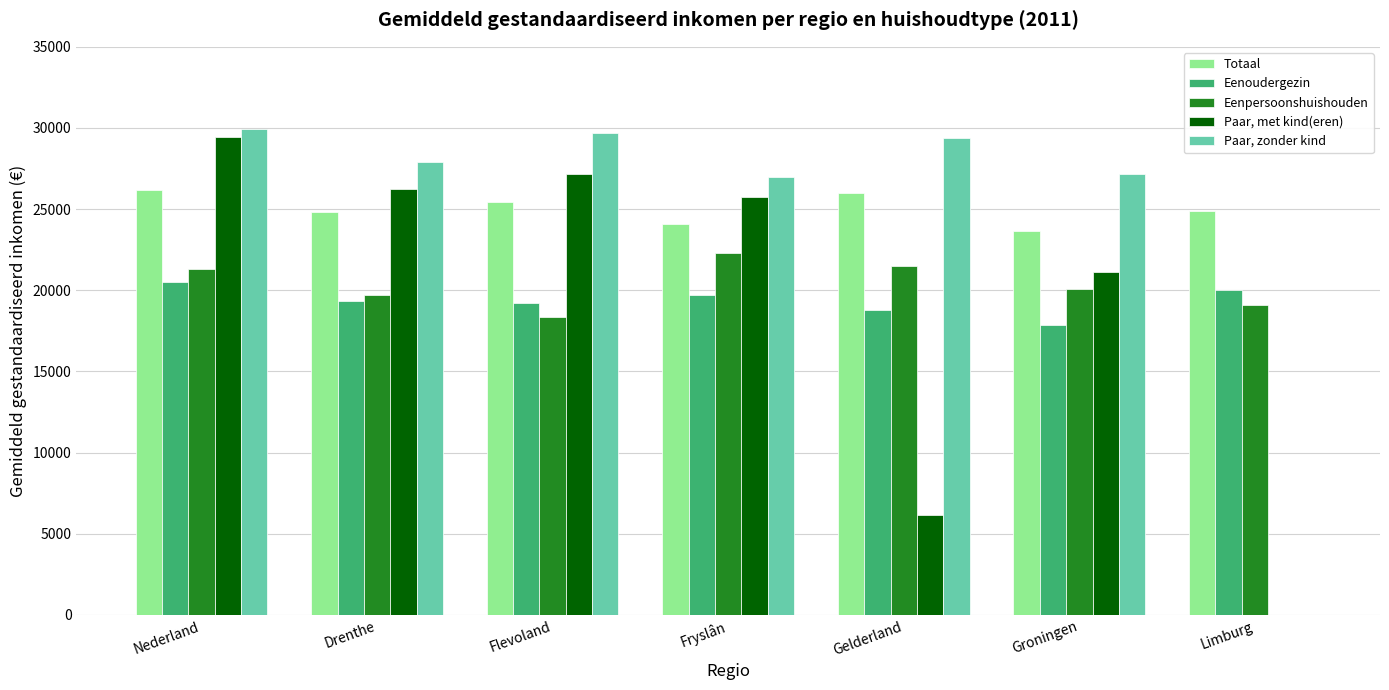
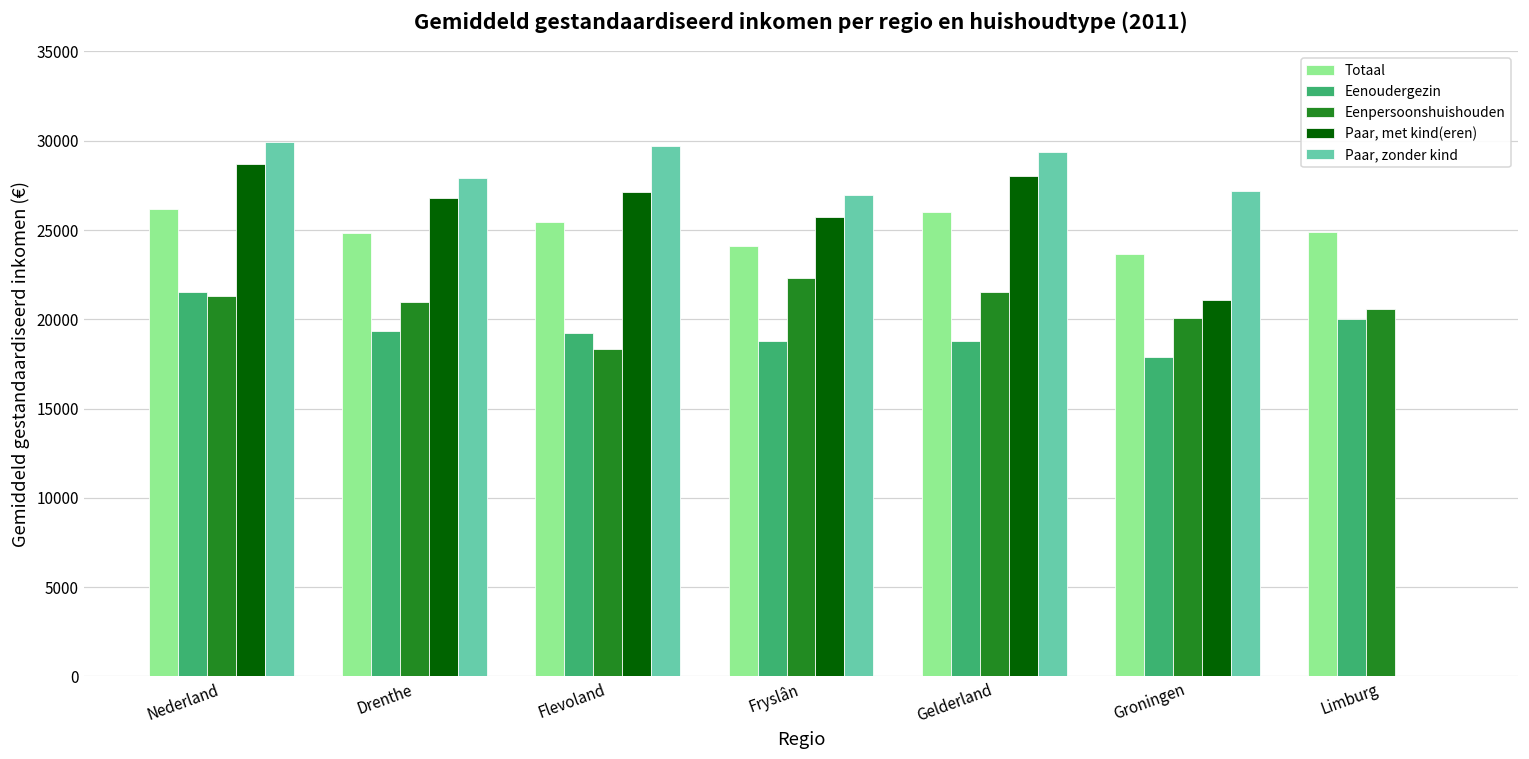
  {
    "Eenoudergezin": {
-     "Nederland": 20500,
+     "Nederland": 21500,
      "Drenthe": 19300,
      "Flevoland": 19200,
-     "Fryslân": 19700,
+     "Fryslân": 18800,
      "Gelderland": 18800,
      "Groningen": 17900,
      "Limburg": 20000
    },
    "Eenpersoonshuishouden": {
      "Nederland": 21300,
-     "Drenthe": 19700,
+     "Drenthe": 21000,
      "Flevoland": 18300,
      "Fryslân": 22300,
      "Gelderland": 21500,
      "Groningen": 20100,
-     "Limburg": 19100
+     "Limburg": 20600
    },
    "Paar, met kind(eren)": {
-     "Nederland": 29500,
-     "Drenthe": 26200,
+     "Nederland": 28700,
+     "Drenthe": 26800,
      "Flevoland": 27200,
      "Fryslân": 25700,
-     "Gelderland": 6200,
+     "Gelderland": 28000,
      "Groningen": 21100,
      "Limburg": 0
    }
  }
